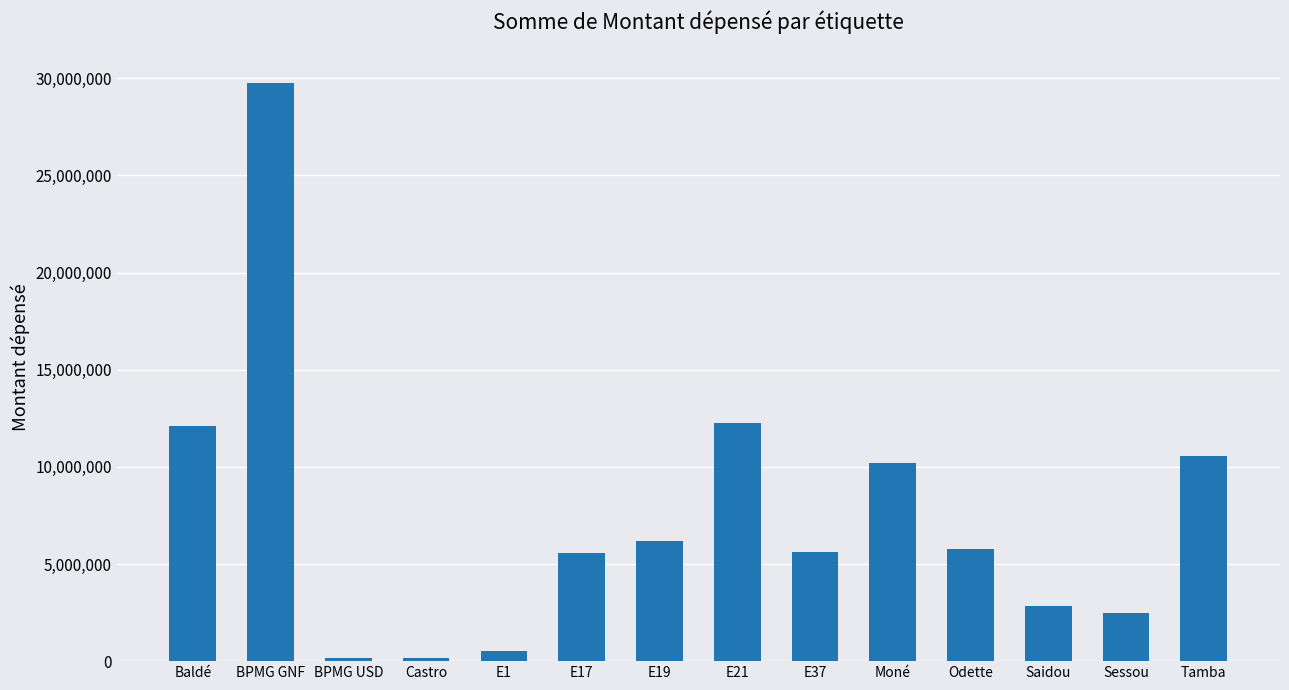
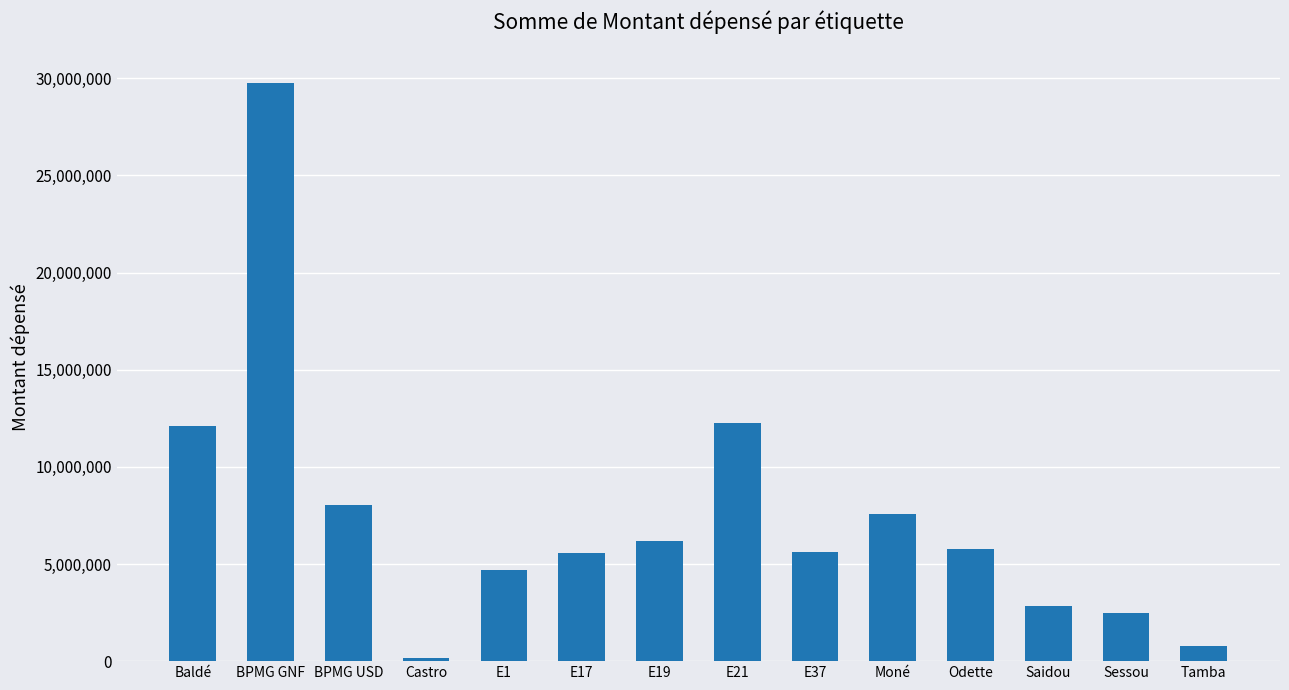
  {
    "Baldé": "12,100,000",
    "BPMG GNF": "29,800,000",
-   "BPMG USD": "200,000",
+   "BPMG USD": "8,000,000",
    "Castro": "200,000",
-   "E1": "500,000",
+   "E1": "4,700,000",
    "E17": "5,600,000",
    "E19": "6,200,000",
    "E21": "12,300,000",
    "E37": "5,600,000",
-   "Moné": "10,200,000",
+   "Moné": "7,600,000",
    "Odette": "5,800,000",
    "Saidou": "2,800,000",
    "Sessou": "2,500,000",
-   "Tamba": "10,500,000"
+   "Tamba": "800,000"
  }
